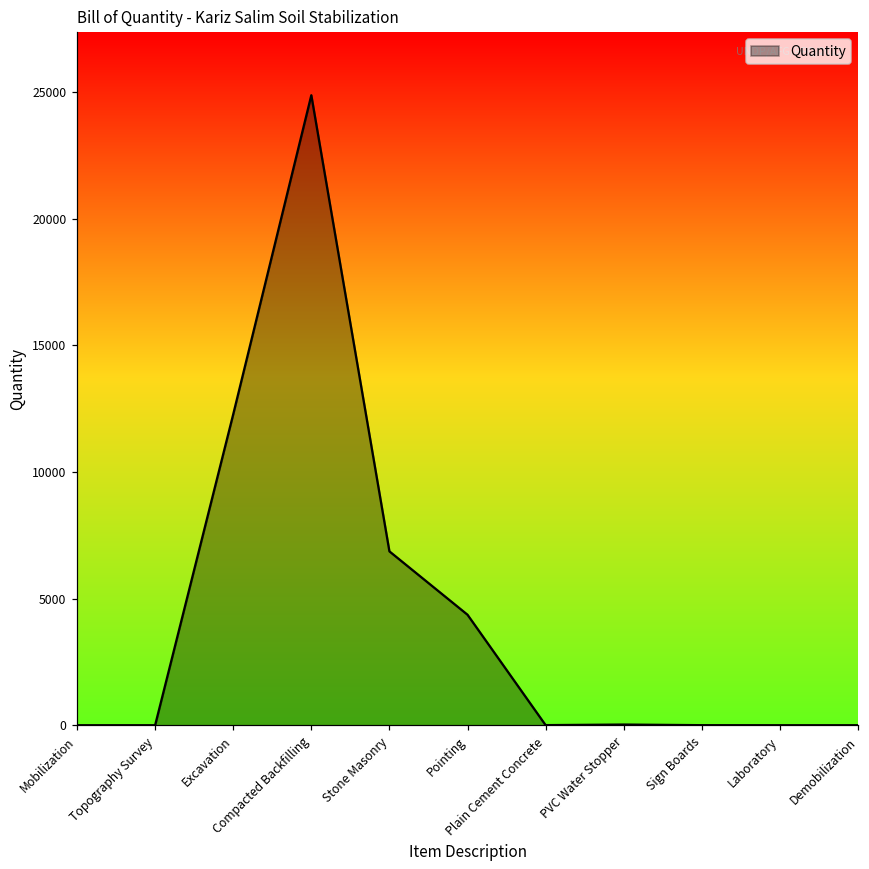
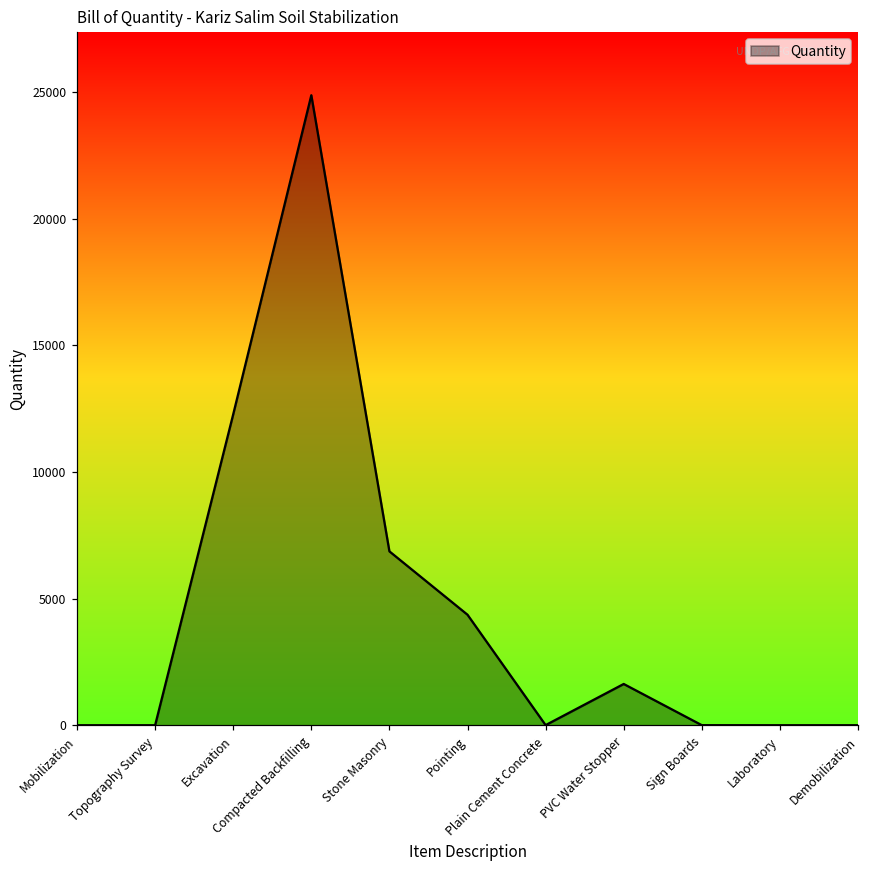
  {
    "Mobilization": 0,
    "Topography Survey": 0,
    "Excavation": 12300,
    "Compacted Backfilling": 24900,
    "Stone Masonry": 6900,
    "Pointing": 4400,
    "Plain Cement Concrete": 0,
-   "PVC Water Stopper": 0,
+   "PVC Water Stopper": 1600,
    "Sign Boards": 0,
    "Laboratory": 0,
    "Demobilization": 0
  }
